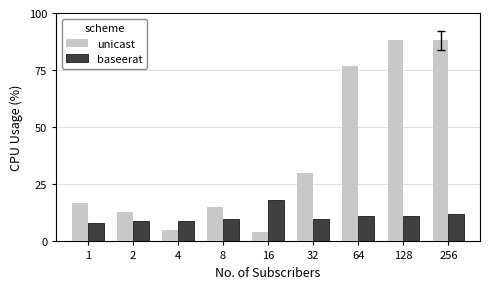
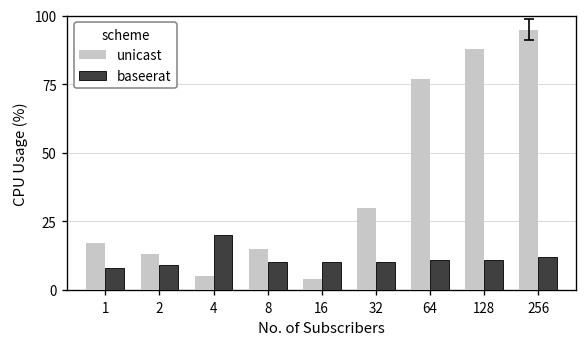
  {
    "unicast": {
      "1": 17,
      "2": 13,
      "4": 5,
      "8": 15,
      "16": 4,
      "32": 30,
      "64": 77,
      "128": 88,
-     "256": 88
+     "256": 95
    },
    "baseerat": {
      "1": 8,
      "2": 9,
-     "4": 9,
+     "4": 20,
      "8": 10,
-     "16": 18,
+     "16": 10,
      "32": 10,
      "64": 11,
      "128": 11,
      "256": 12
    }
  }
